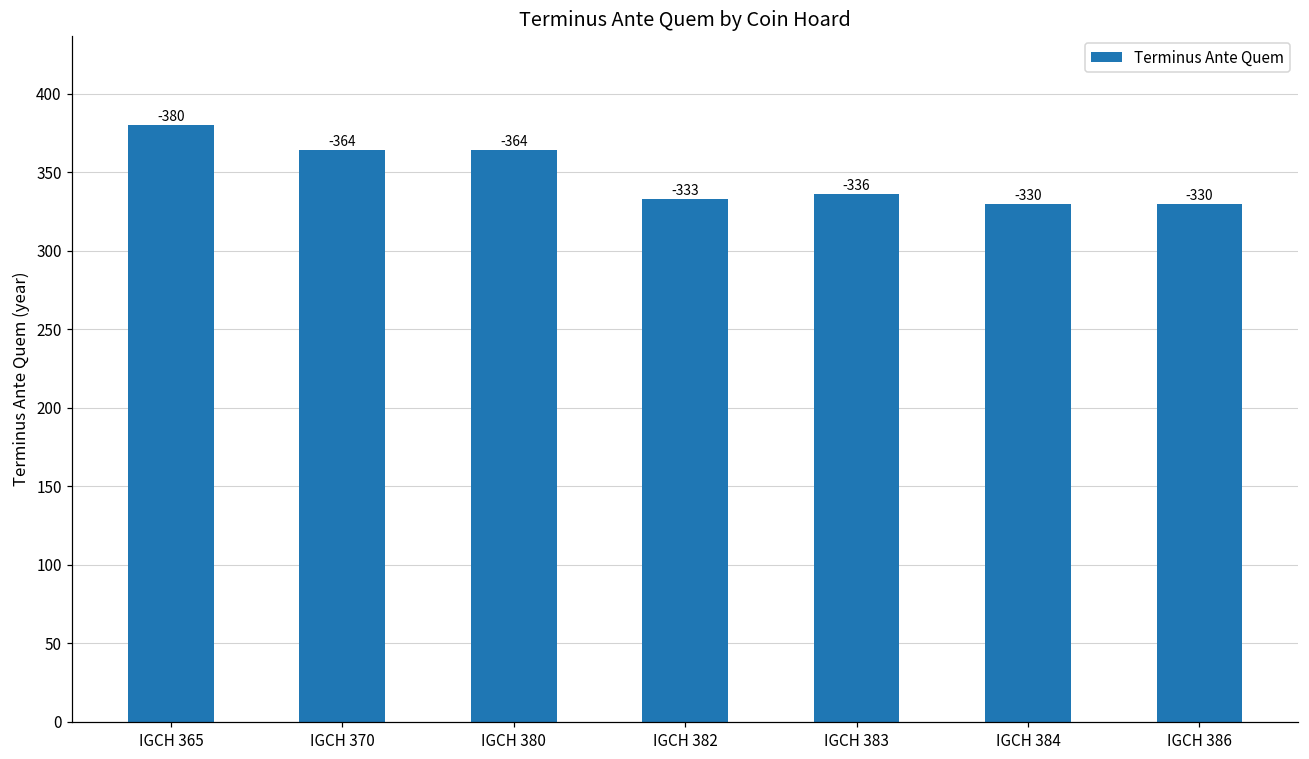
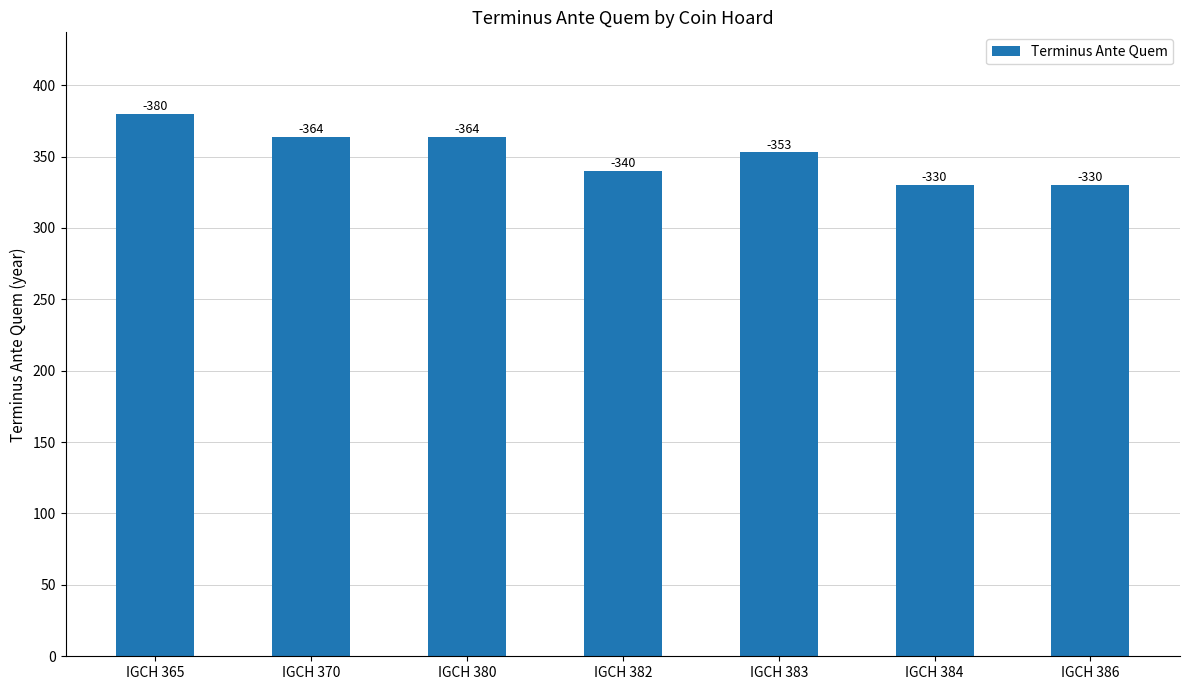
  {
-   "IGCH 382": -333,
-   "IGCH 383": -336
+   "IGCH 382": -340,
+   "IGCH 383": -353
  }
